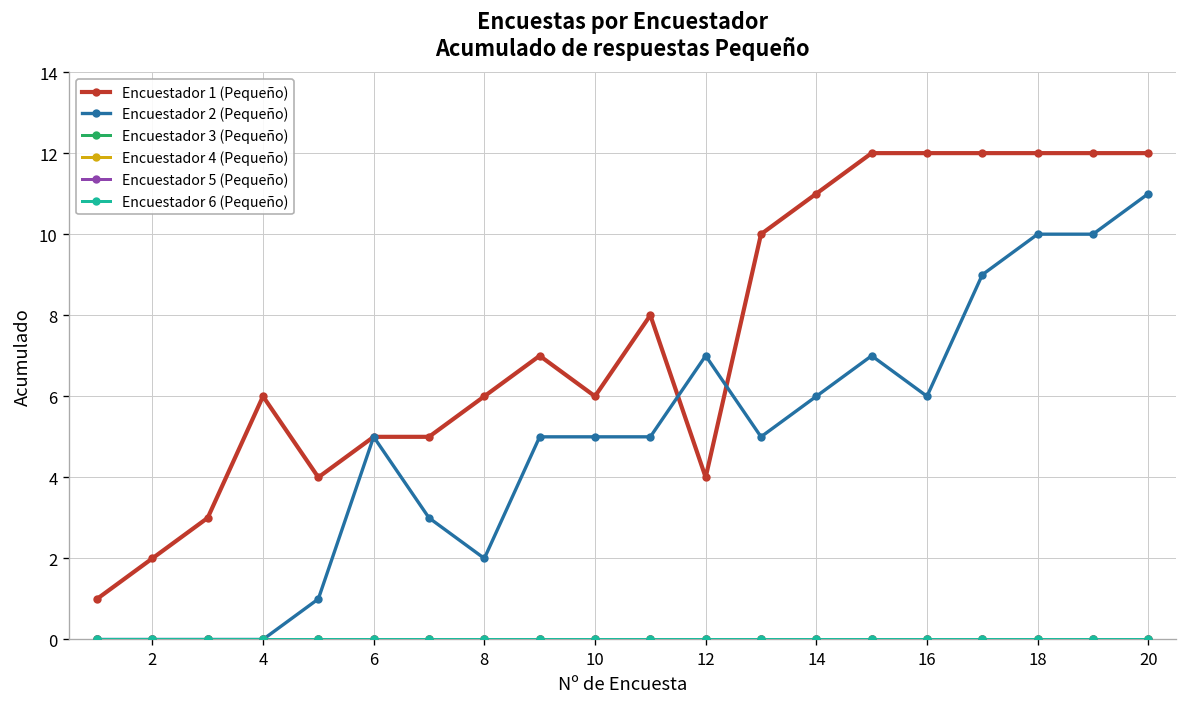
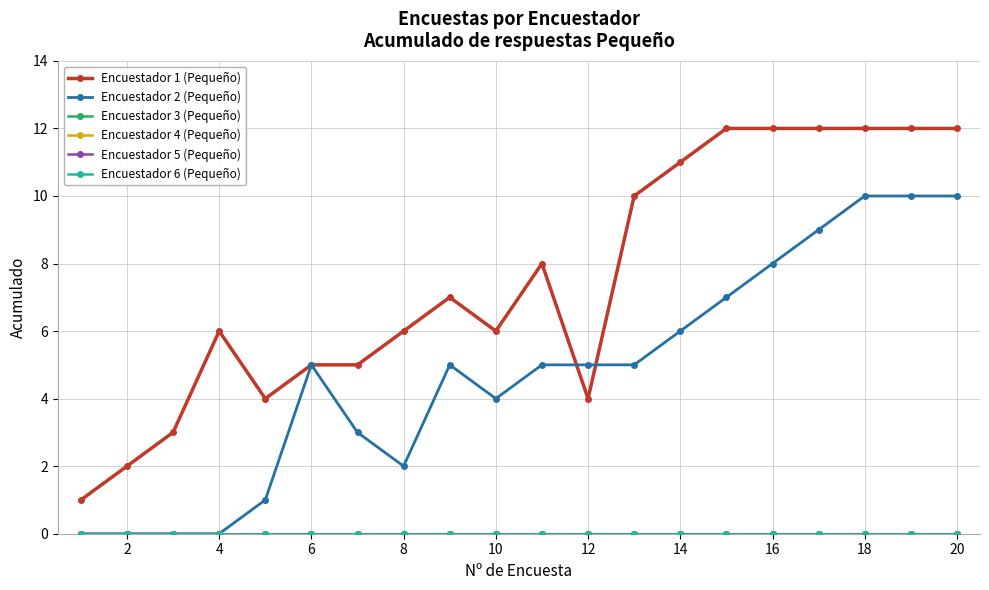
  {
    "Encuestador 1 (Pequeño)": {
      "2": 2,
      "4": 6,
      "8": 6,
      "10": 6,
      "12": 4,
      "14": 11,
      "16": 12,
      "18": 12,
      "20": 12
    },
    "Encuestador 2 (Pequeño)": {
      "8": 2,
-     "10": 5,
-     "12": 7,
+     "10": 4,
+     "12": 5,
      "14": 6,
-     "16": 6,
+     "16": 8,
      "18": 10,
-     "20": 11
+     "20": 10
    },
    "Encuestador 6 (Pequeño)": {
      "6": 0,
      "8": 0,
      "10": 0,
      "12": 0,
      "14": 0,
      "16": 0,
      "18": 0,
      "20": 0
    }
  }
